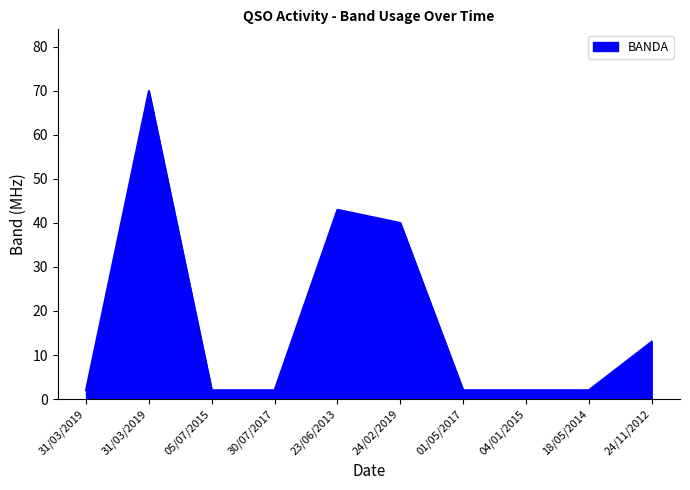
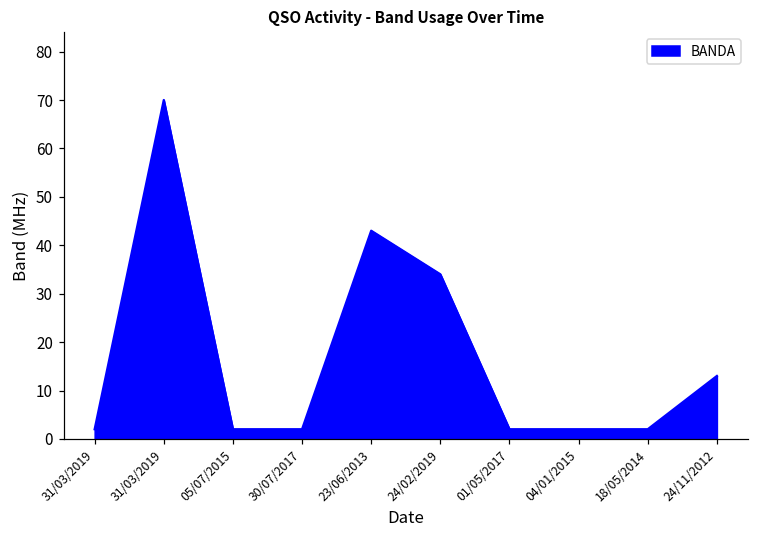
  {
    "05/07/2015": 2,
    "30/07/2017": 2,
    "23/06/2013": 43,
-   "24/02/2019": 40,
+   "24/02/2019": 34,
    "01/05/2017": 2,
    "04/01/2015": 2,
    "18/05/2014": 2,
    "24/11/2012": 13
  }
